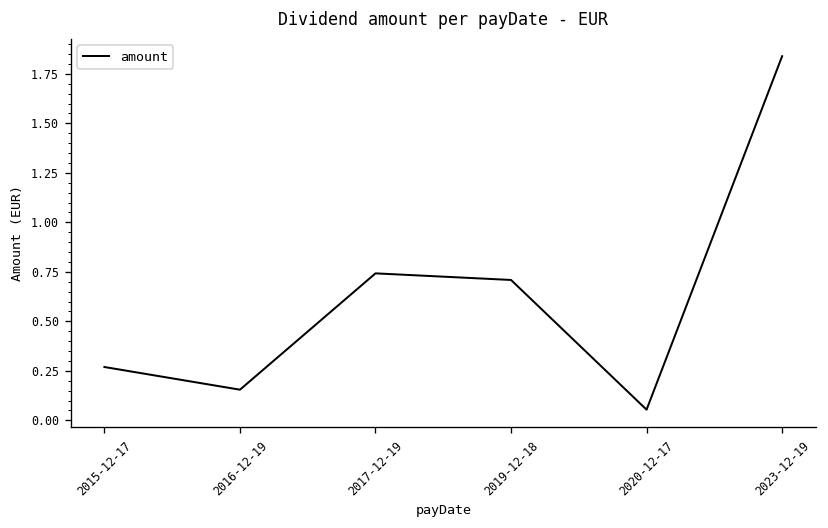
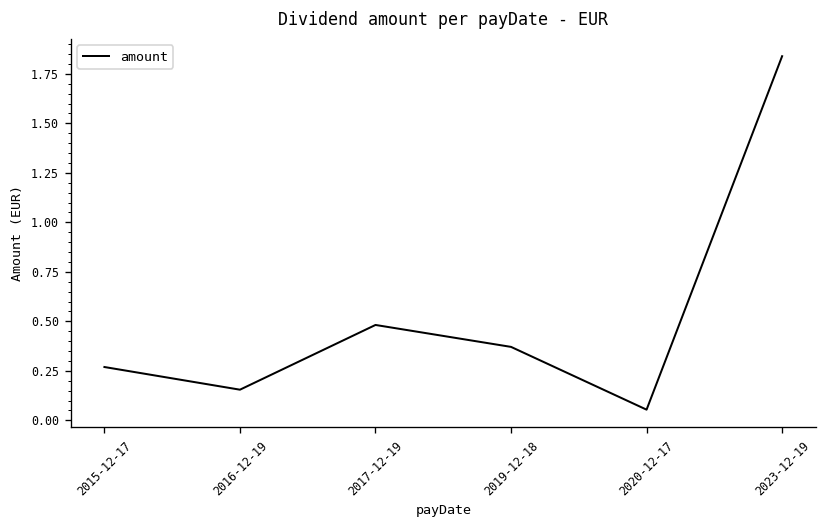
  {
    "2015-12-17": 0.27,
    "2016-12-19": 0.15,
-   "2017-12-19": 0.74,
-   "2019-12-18": 0.71,
+   "2017-12-19": 0.48,
+   "2019-12-18": 0.37,
    "2020-12-17": 0.05,
    "2023-12-19": 1.84
  }
